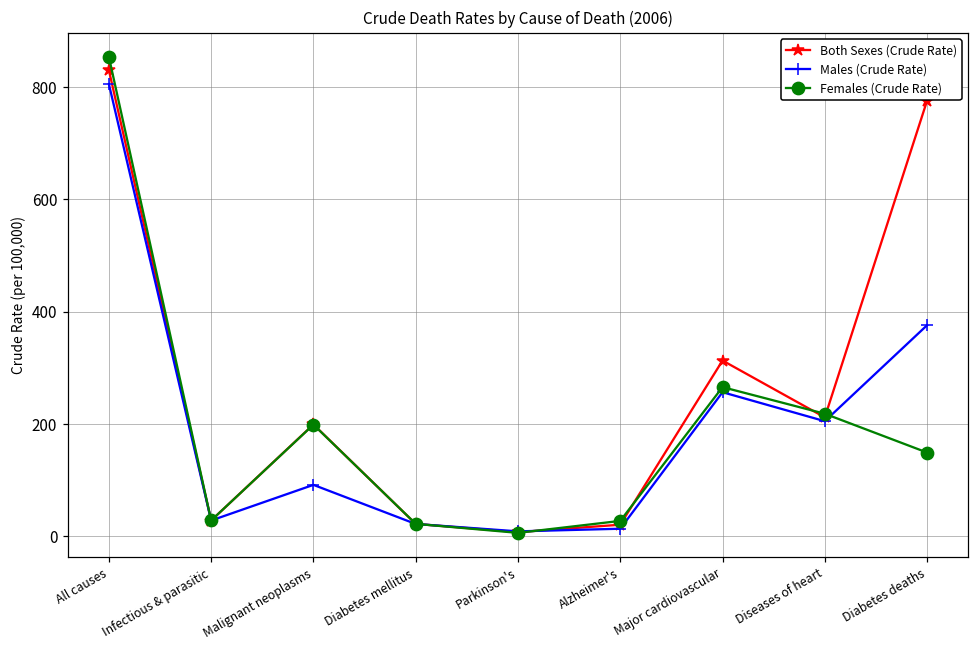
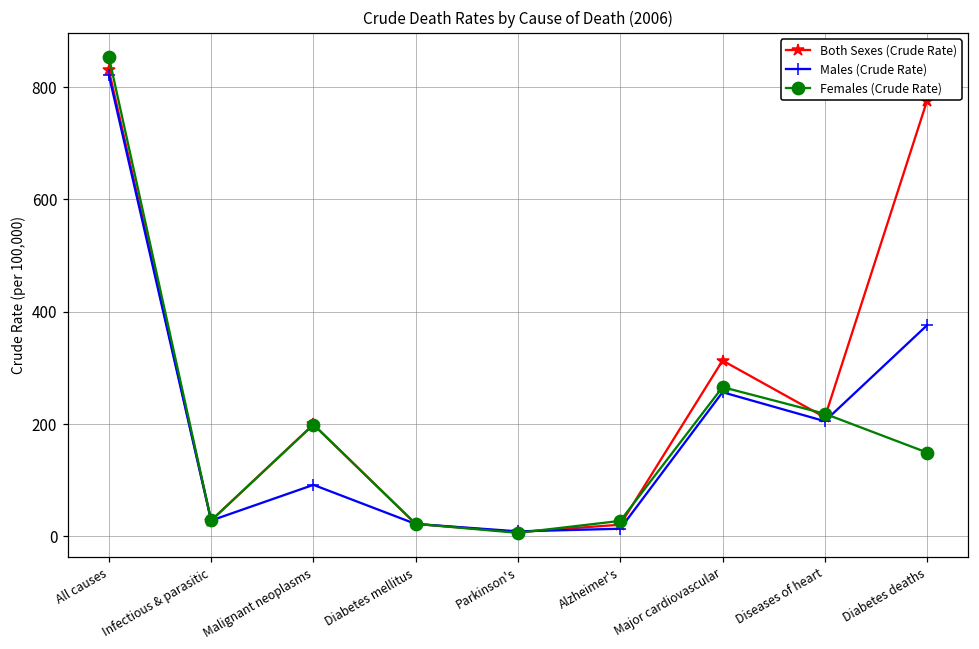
  {
    "Both Sexes (Crude Rate)": {
      "All causes": 830,
      "Alzheimer's": 20,
      "Major cardiovascular": 310,
      "Diseases of heart": 210,
      "Diabetes deaths": 780
    },
    "Males (Crude Rate)": {
-     "All causes": 810,
+     "All causes": 820,
      "Malignant neoplasms": 90,
      "Alzheimer's": 10,
      "Major cardiovascular": 260,
      "Diseases of heart": 210,
      "Diabetes deaths": 380
    },
    "Females (Crude Rate)": {
      "All causes": 850,
      "Alzheimer's": 30,
      "Major cardiovascular": 270,
      "Diseases of heart": 220,
      "Diabetes deaths": 150
    }
  }
